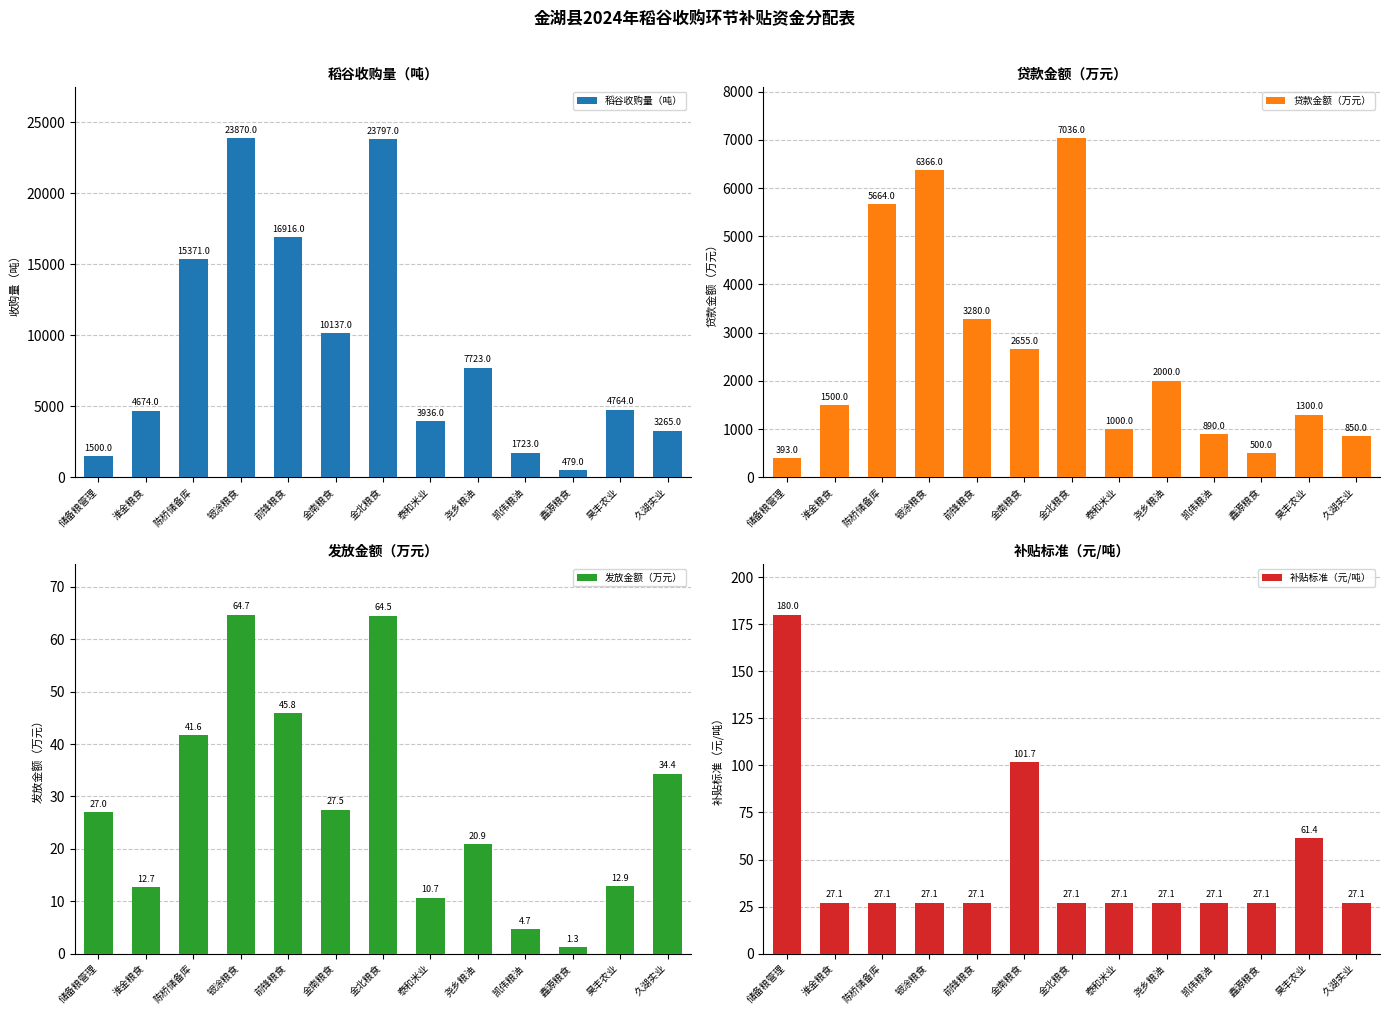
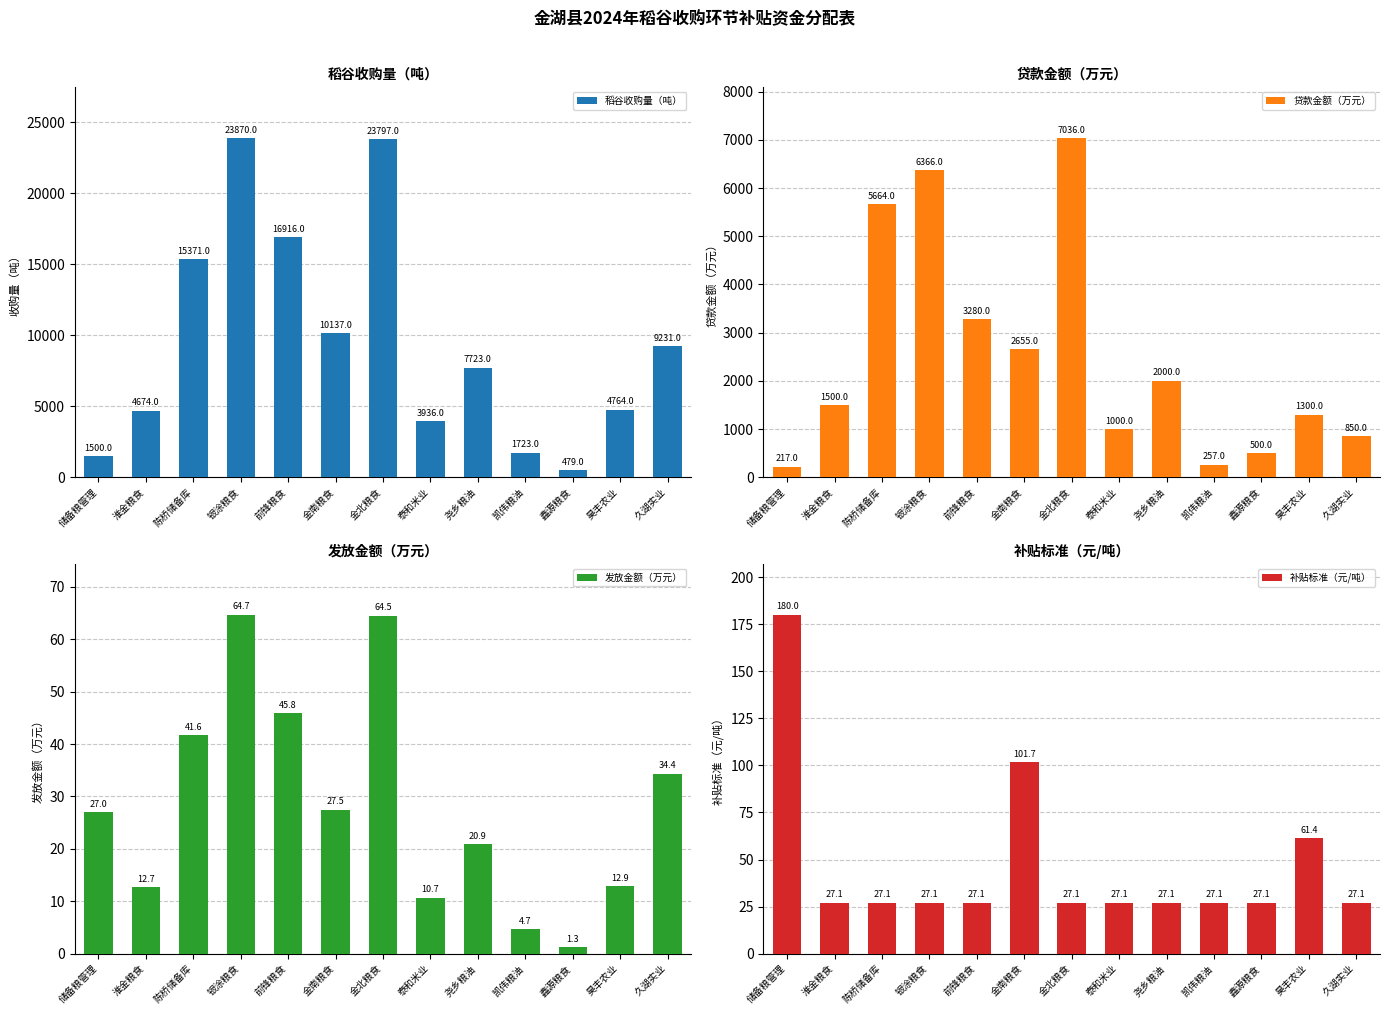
  {
    "稻谷收购量（吨）": {
      "储备粮管理": 1500.0,
      "淮金粮食": 4674.0,
      "陈桥储备库": 15371.0,
      "银涂粮食": 23870.0,
      "前锋粮食": 16916.0,
      "金南粮食": 10137.0,
      "金北粮食": 23797.0,
      "泰和米业": 3936.0,
      "尧乡粮油": 7723.0,
      "凯伟粮油": 1723.0,
      "鑫源粮食": 479.0,
      "昊丰农业": 4764.0,
-     "久湖实业": 3265.0
+     "久湖实业": 9231.0
    },
    "贷款金额（万元）": {
-     "储备粮管理": 393.0,
+     "储备粮管理": 217.0,
      "淮金粮食": 1500.0,
      "陈桥储备库": 5664.0,
      "银涂粮食": 6366.0,
      "前锋粮食": 3280.0,
      "金南粮食": 2655.0,
      "金北粮食": 7036.0,
      "泰和米业": 1000.0,
      "尧乡粮油": 2000.0,
-     "凯伟粮油": 890.0,
+     "凯伟粮油": 257.0,
      "鑫源粮食": 500.0,
      "昊丰农业": 1300.0,
      "久湖实业": 850.0
    },
    "发放金额（万元）": {
      "储备粮管理": 27.0,
      "淮金粮食": 12.7,
      "陈桥储备库": 41.6,
      "银涂粮食": 64.7,
      "前锋粮食": 45.8,
      "金南粮食": 27.5,
      "金北粮食": 64.5,
      "泰和米业": 10.7,
      "尧乡粮油": 20.9,
      "凯伟粮油": 4.7,
      "鑫源粮食": 1.3,
      "昊丰农业": 12.9,
      "久湖实业": 34.4
    },
    "补贴标准（元/吨）": {
      "储备粮管理": 180.0,
      "淮金粮食": 27.1,
      "陈桥储备库": 27.1,
      "银涂粮食": 27.1,
      "前锋粮食": 27.1,
      "金南粮食": 101.7,
      "金北粮食": 27.1,
      "泰和米业": 27.1,
      "尧乡粮油": 27.1,
      "凯伟粮油": 27.1,
      "鑫源粮食": 27.1,
      "昊丰农业": 61.4,
      "久湖实业": 27.1
    }
  }
